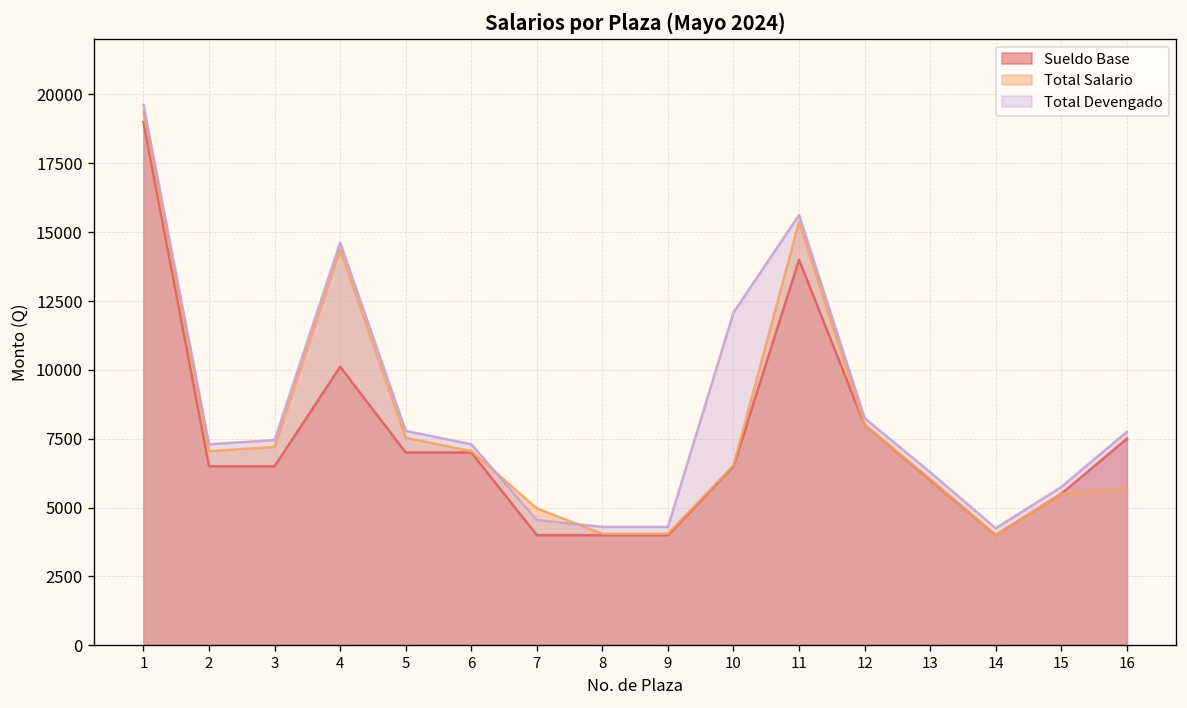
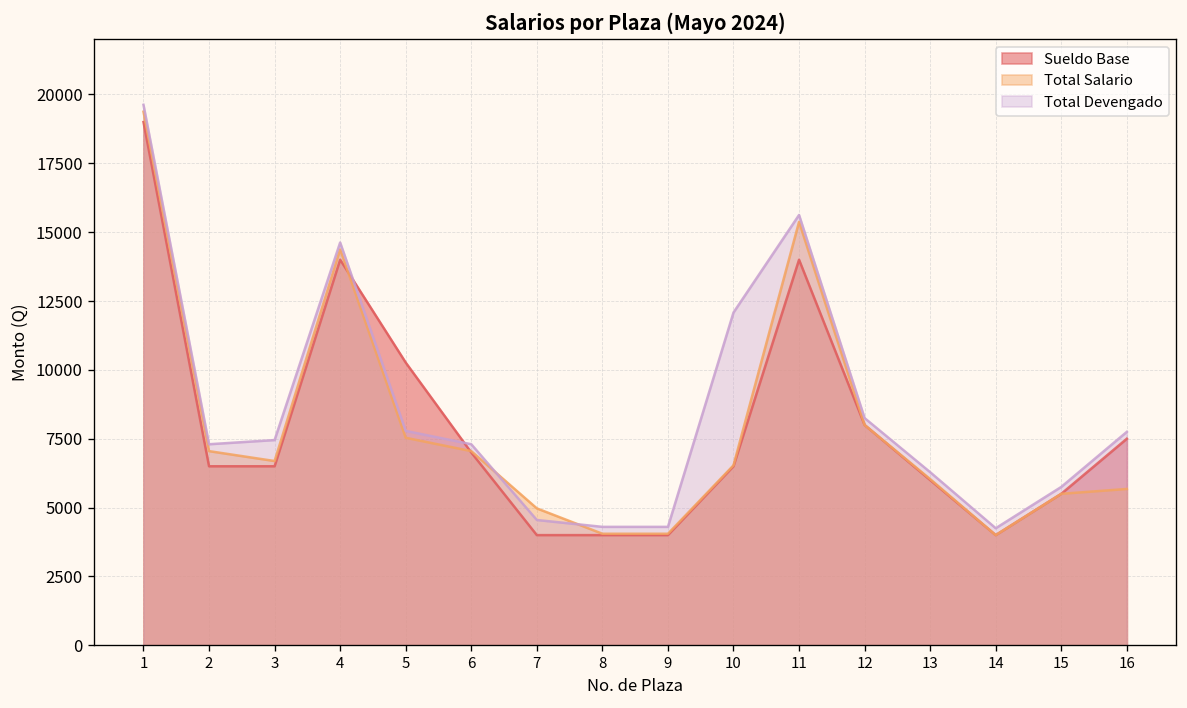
  {
    "Sueldo Base": {
      "1": 19000,
      "2": 6500,
      "3": 6500,
-     "4": 10100,
-     "5": 7000,
+     "4": 14000,
+     "5": 10300,
      "7": 4000,
      "11": 14000,
      "16": 7500
    },
    "Total Salario": {
      "1": 19400,
      "2": 7100,
-     "3": 7200,
+     "3": 6700,
      "4": 14400,
      "5": 7500,
      "7": 5000,
      "11": 15400,
      "16": 5700
    },
    "Total Devengado": {
      "1": 19600,
      "2": 7300,
      "3": 7500,
      "4": 14600,
      "5": 7800,
      "6": 7300,
      "7": 4600,
      "8": 4300,
      "9": 4300,
      "10": 12100,
      "11": 15600,
      "12": 8300,
      "13": 6300,
      "14": 4300,
      "15": 5800,
      "16": 7800
    }
  }
